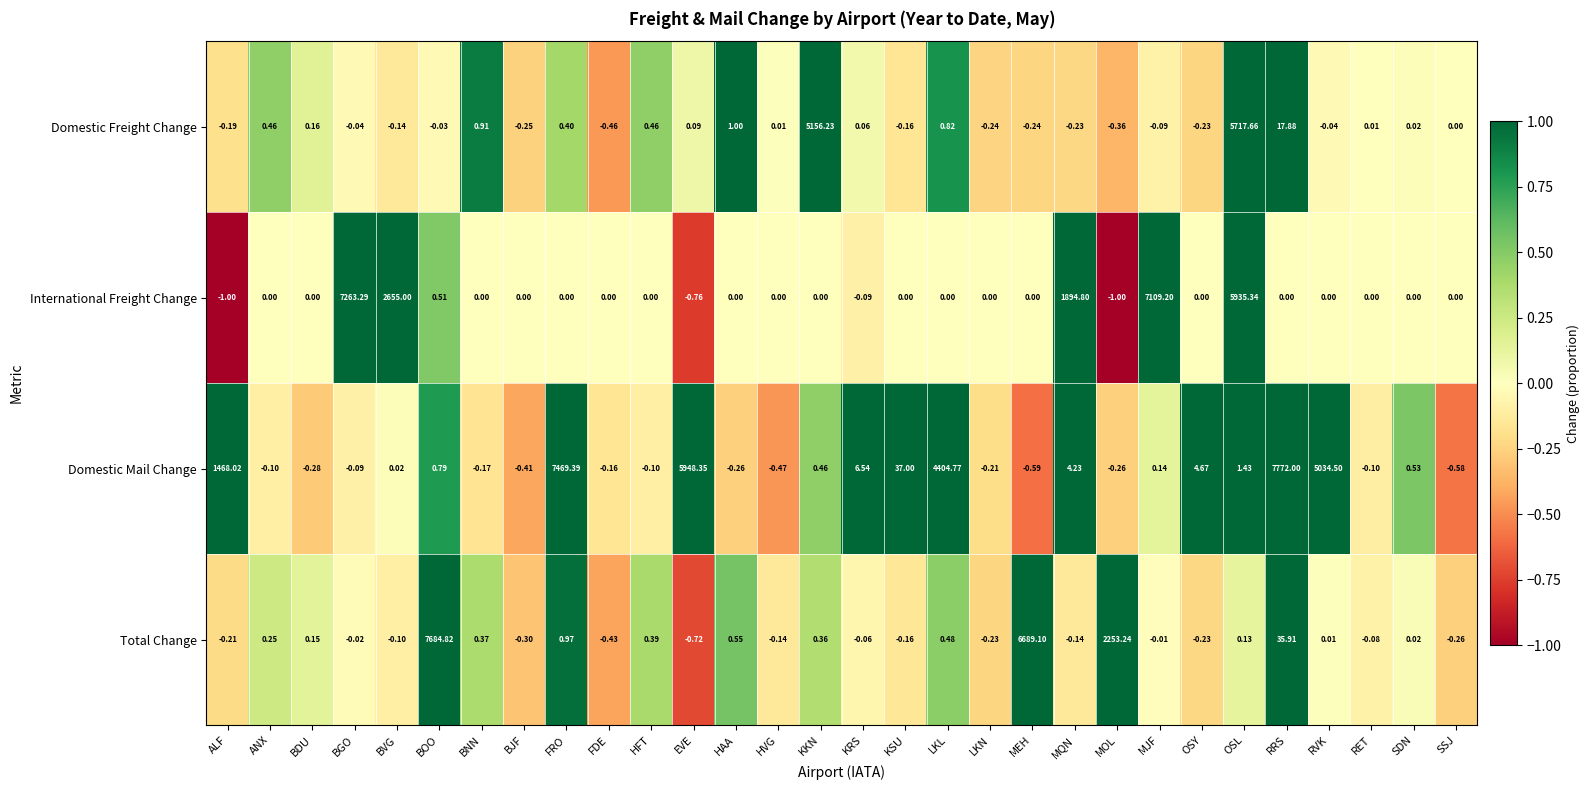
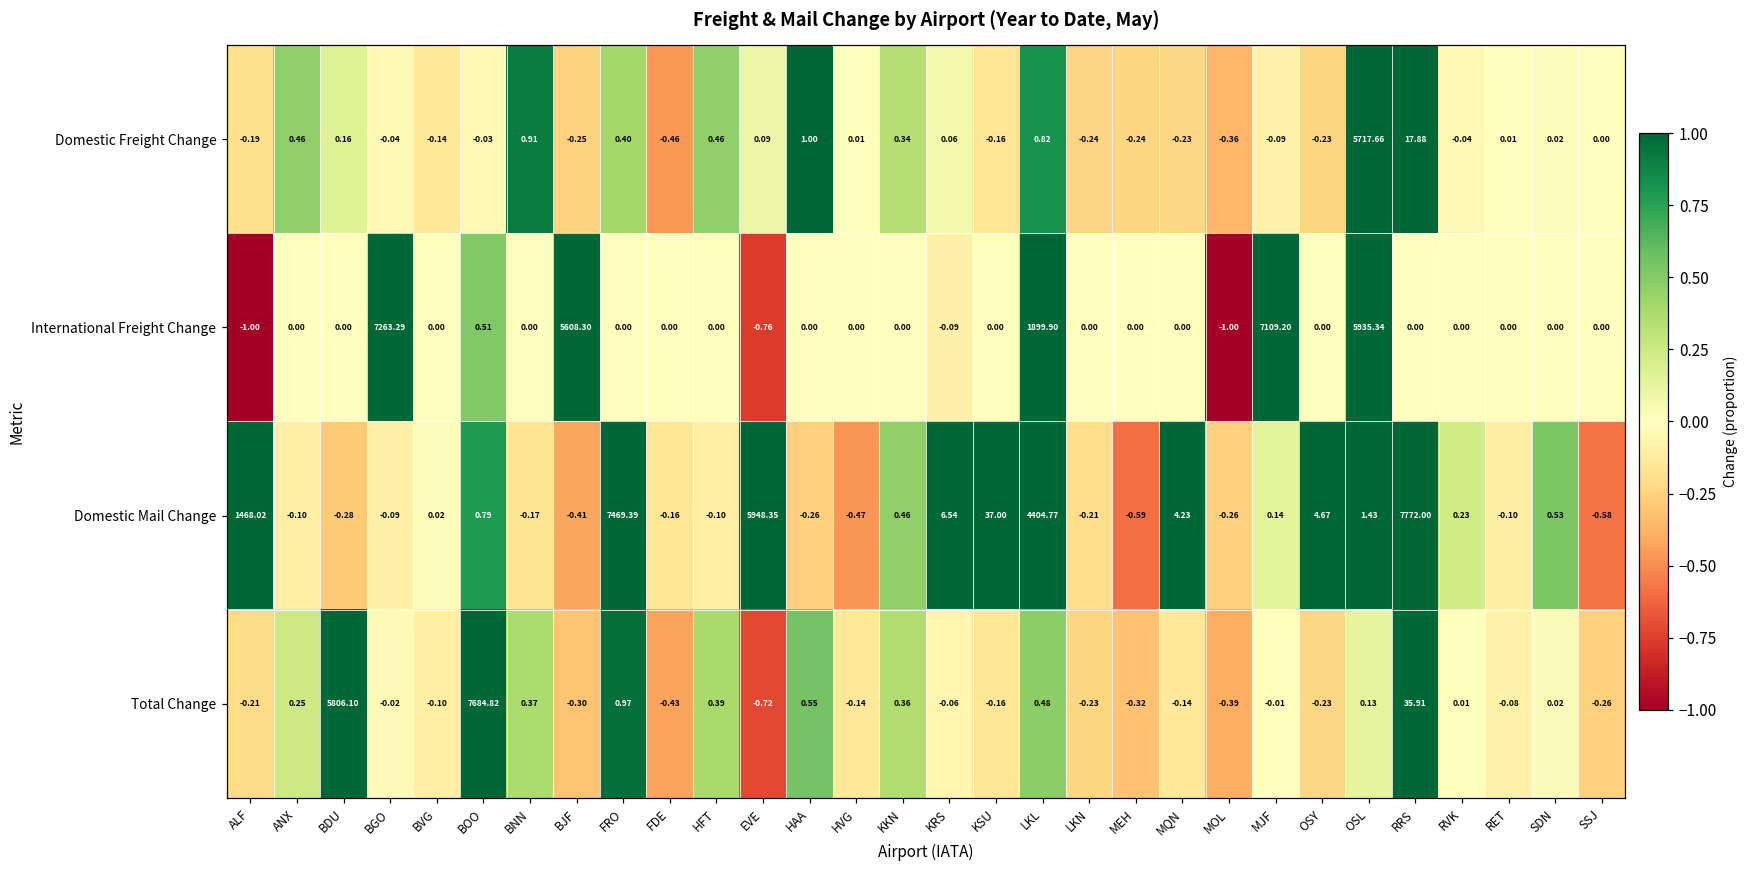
  {
    "Domestic Freight Change": {
      "ALF": -0.19,
      "ANX": 0.46,
      "BDU": 0.16,
      "BGO": -0.04,
      "BVG": -0.14,
      "BOO": -0.03,
      "BNN": 0.91,
      "BJF": -0.25,
      "FRO": 0.40,
      "FDE": -0.46,
      "HFT": 0.46,
      "EVE": 0.09,
      "HAA": 1.00,
      "HVG": 0.01,
-     "KKN": 5156.23,
+     "KKN": 0.34,
      "KRS": 0.06,
      "KSU": -0.16,
      "LKL": 0.82,
      "LKN": -0.24,
      "MEH": -0.24,
      "MQN": -0.23,
      "MOL": -0.36,
      "MJF": -0.09,
      "OSY": -0.23,
      "OSL": 5717.66,
      "RRS": 17.88,
      "RVK": -0.04,
      "RET": 0.01,
      "SDN": 0.02,
      "SSJ": 0.00
    },
    "International Freight Change": {
      "ALF": -1.00,
      "ANX": 0.00,
      "BDU": 0.00,
      "BGO": 7263.29,
-     "BVG": 2655.00,
+     "BVG": 0.00,
      "BOO": 0.51,
      "BNN": 0.00,
-     "BJF": 0.00,
+     "BJF": 5608.30,
      "FRO": 0.00,
      "FDE": 0.00,
      "HFT": 0.00,
      "EVE": -0.76,
      "HAA": 0.00,
      "HVG": 0.00,
      "KKN": 0.00,
      "KRS": -0.09,
      "KSU": 0.00,
-     "LKL": 0.00,
+     "LKL": 1899.90,
      "LKN": 0.00,
      "MEH": 0.00,
-     "MQN": 1894.80,
+     "MQN": 0.00,
      "MOL": -1.00,
      "MJF": 7109.20,
      "OSY": 0.00,
      "OSL": 5935.34,
      "RRS": 0.00,
      "RVK": 0.00,
      "RET": 0.00,
      "SDN": 0.00,
      "SSJ": 0.00
    },
    "Domestic Mail Change": {
      "ALF": 1468.02,
      "ANX": -0.10,
      "BDU": -0.28,
      "BGO": -0.09,
      "BVG": 0.02,
      "BOO": 0.79,
      "BNN": -0.17,
      "BJF": -0.41,
      "FRO": 7469.39,
      "FDE": -0.16,
      "HFT": -0.10,
      "EVE": 5948.35,
      "HAA": -0.26,
      "HVG": -0.47,
      "KKN": 0.46,
      "KRS": 6.54,
      "KSU": 37.00,
      "LKL": 4404.77,
      "LKN": -0.21,
      "MEH": -0.59,
      "MQN": 4.23,
      "MOL": -0.26,
      "MJF": 0.14,
      "OSY": 4.67,
      "OSL": 1.43,
      "RRS": 7772.00,
-     "RVK": 5034.50,
+     "RVK": 0.23,
      "RET": -0.10,
      "SDN": 0.53,
      "SSJ": -0.58
    },
    "Total Change": {
      "ALF": -0.21,
      "ANX": 0.25,
-     "BDU": 0.15,
+     "BDU": 5806.10,
      "BGO": -0.02,
      "BVG": -0.10,
      "BOO": 7684.82,
      "BNN": 0.37,
      "BJF": -0.30,
      "FRO": 0.97,
      "FDE": -0.43,
      "HFT": 0.39,
      "EVE": -0.72,
      "HAA": 0.55,
      "HVG": -0.14,
      "KKN": 0.36,
      "KRS": -0.06,
      "KSU": -0.16,
      "LKL": 0.48,
      "LKN": -0.23,
-     "MEH": 6689.10,
+     "MEH": -0.32,
      "MQN": -0.14,
-     "MOL": 2253.24,
+     "MOL": -0.39,
      "MJF": -0.01,
      "OSY": -0.23,
      "OSL": 0.13,
      "RRS": 35.91,
      "RVK": 0.01,
      "RET": -0.08,
      "SDN": 0.02,
      "SSJ": -0.26
    }
  }
